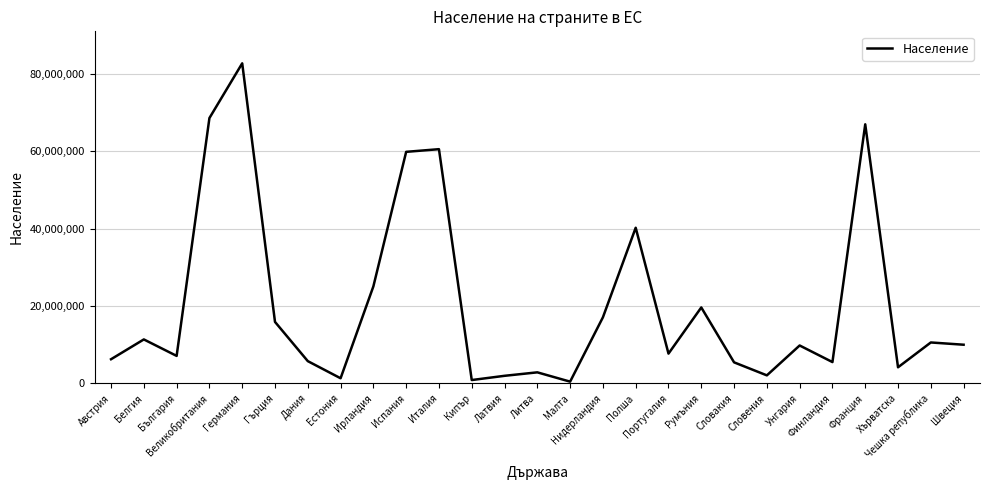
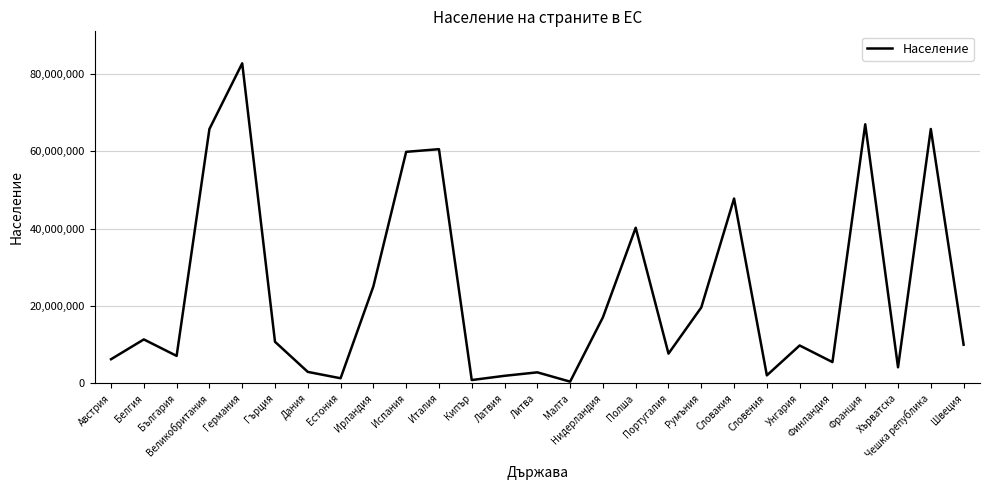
  {
    "Австрия": "6,000,000",
    "Белгия": "11,000,000",
    "България": "7,000,000",
-   "Великобритания": "69,000,000",
+   "Великобритания": "66,000,000",
    "Германия": "83,000,000",
-   "Гърция": "16,000,000",
-   "Дания": "6,000,000",
+   "Гърция": "11,000,000",
+   "Дания": "3,000,000",
    "Естония": "1,000,000",
    "Ирландия": "25,000,000",
    "Испания": "60,000,000",
    "Италия": "61,000,000",
    "Кипър": "1,000,000",
    "Латвия": "2,000,000",
    "Литва": "3,000,000",
    "Малта": "0",
    "Нидерландия": "17,000,000",
    "Полша": "40,000,000",
    "Португалия": "8,000,000",
    "Румъния": "20,000,000",
-   "Словакия": "5,000,000",
+   "Словакия": "48,000,000",
    "Словения": "2,000,000",
    "Унгария": "10,000,000",
    "Финландия": "6,000,000",
    "Франция": "67,000,000",
    "Хърватска": "4,000,000",
-   "Чешка република": "11,000,000",
+   "Чешка република": "66,000,000",
    "Швеция": "10,000,000"
  }
